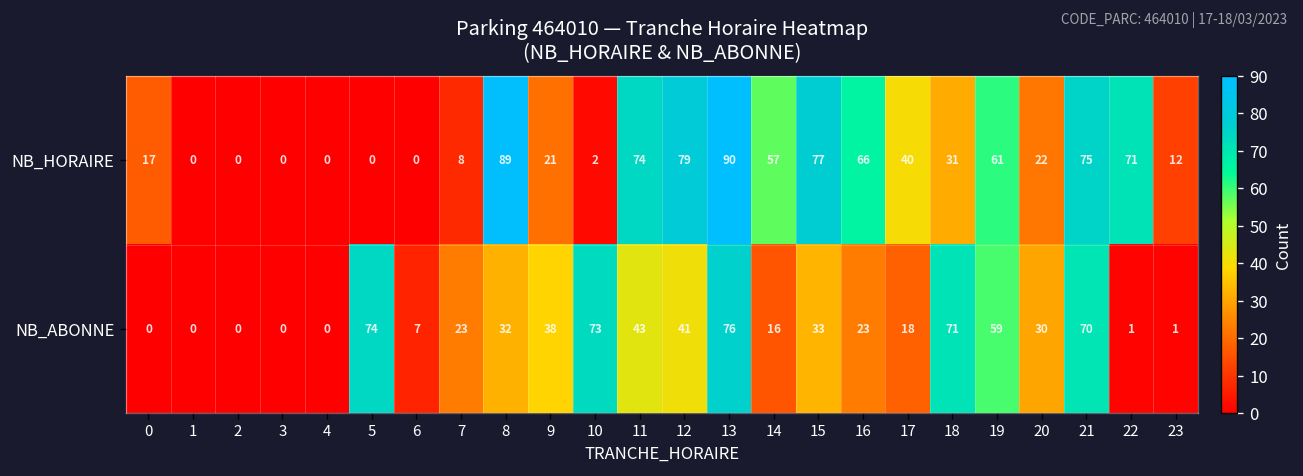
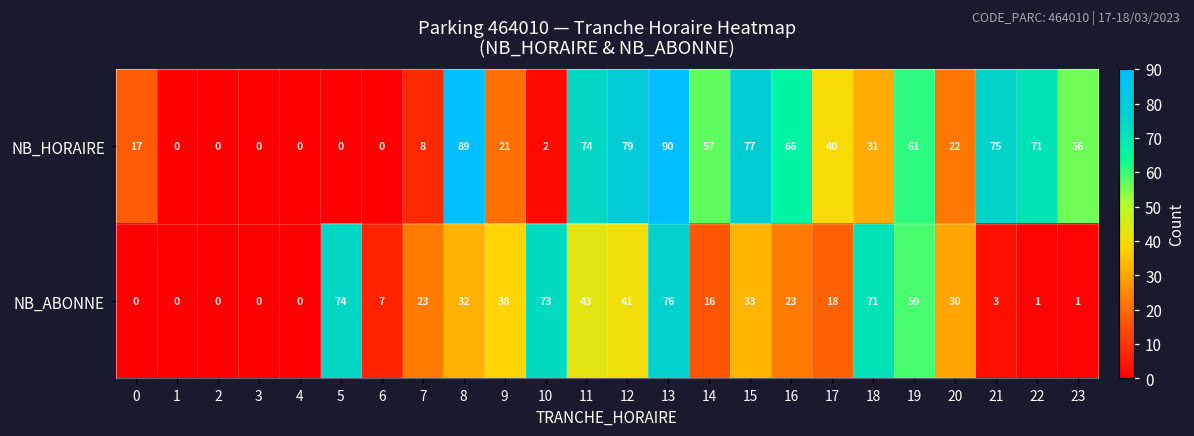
  {
    "NB_HORAIRE": {
      "0": 17,
      "1": 0,
      "2": 0,
      "3": 0,
      "4": 0,
      "5": 0,
      "6": 0,
      "7": 8,
      "8": 89,
      "9": 21,
      "10": 2,
      "11": 74,
      "12": 79,
      "13": 90,
      "14": 57,
      "15": 77,
      "16": 66,
      "17": 40,
      "18": 31,
      "19": 61,
      "20": 22,
      "21": 75,
      "22": 71,
-     "23": 12
+     "23": 56
    },
    "NB_ABONNE": {
      "0": 0,
      "1": 0,
      "2": 0,
      "3": 0,
      "4": 0,
      "5": 74,
      "6": 7,
      "7": 23,
      "8": 32,
      "9": 38,
      "10": 73,
      "11": 43,
      "12": 41,
      "13": 76,
      "14": 16,
      "15": 33,
      "16": 23,
      "17": 18,
      "18": 71,
      "19": 59,
      "20": 30,
-     "21": 70,
+     "21": 3,
      "22": 1,
      "23": 1
    }
  }
